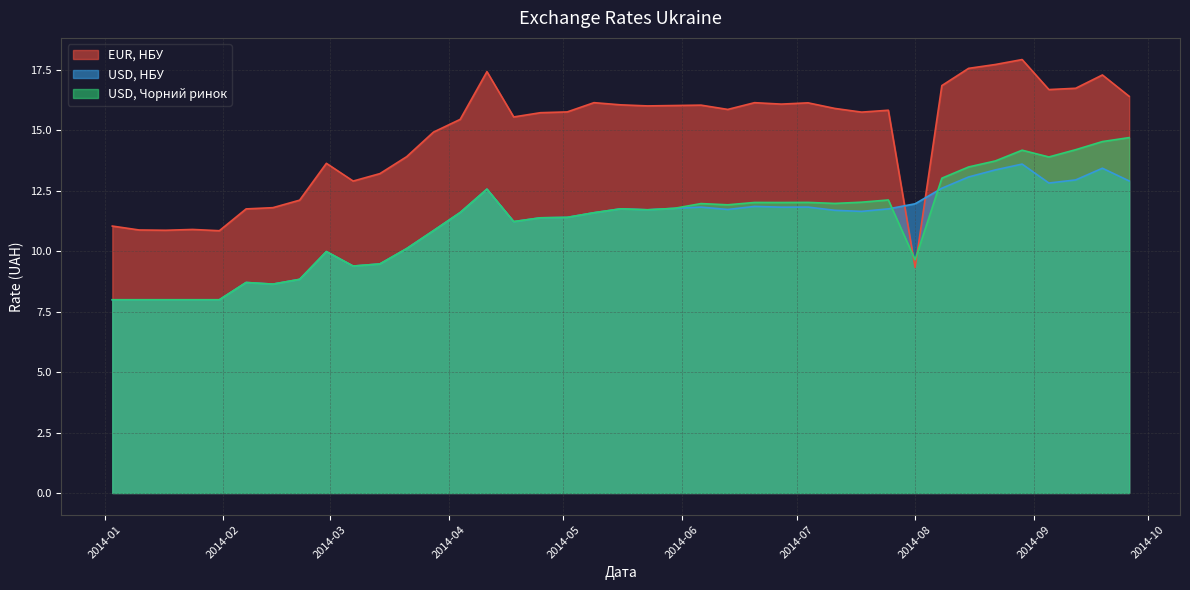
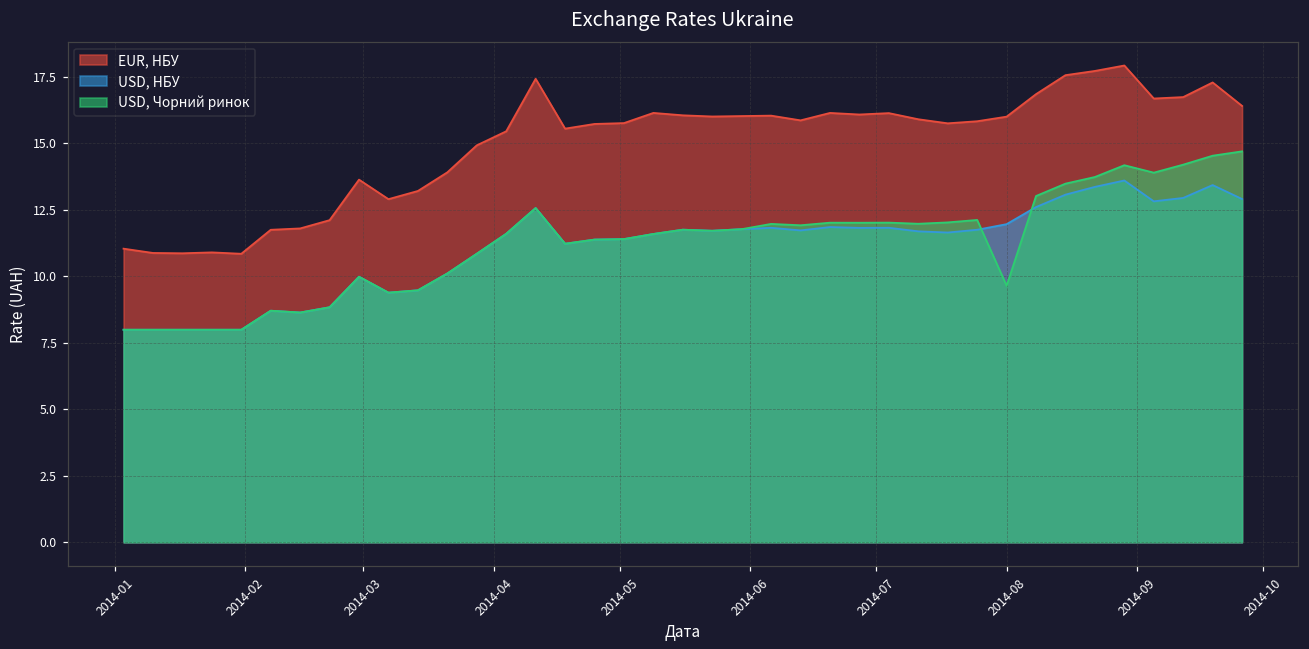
  {
    "EUR, НБУ": {
-     "2014-08": 9.3
+     "2014-08": 16.0
    },
    "USD, НБУ": {
      "2014-08": 12.0
    },
    "USD, Чорний ринок": {
      "2014-08": 9.6
    }
  }
